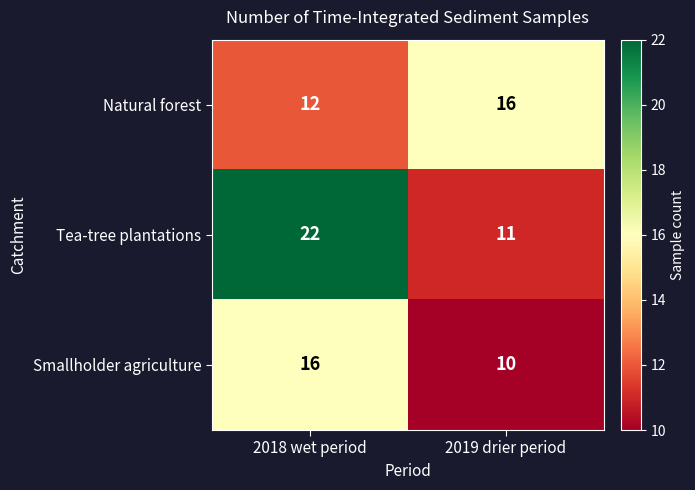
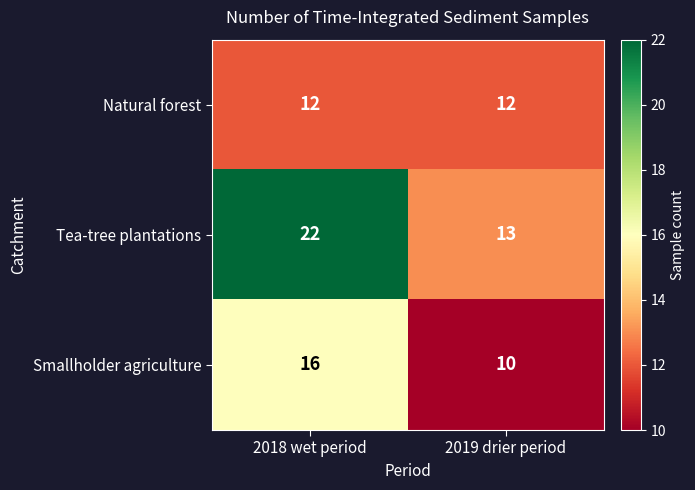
  {
    "Natural forest": {
      "2018 wet period": 12,
-     "2019 drier period": 16
+     "2019 drier period": 12
    },
    "Tea-tree plantations": {
      "2018 wet period": 22,
-     "2019 drier period": 11
+     "2019 drier period": 13
    },
    "Smallholder agriculture": {
      "2018 wet period": 16,
      "2019 drier period": 10
    }
  }
